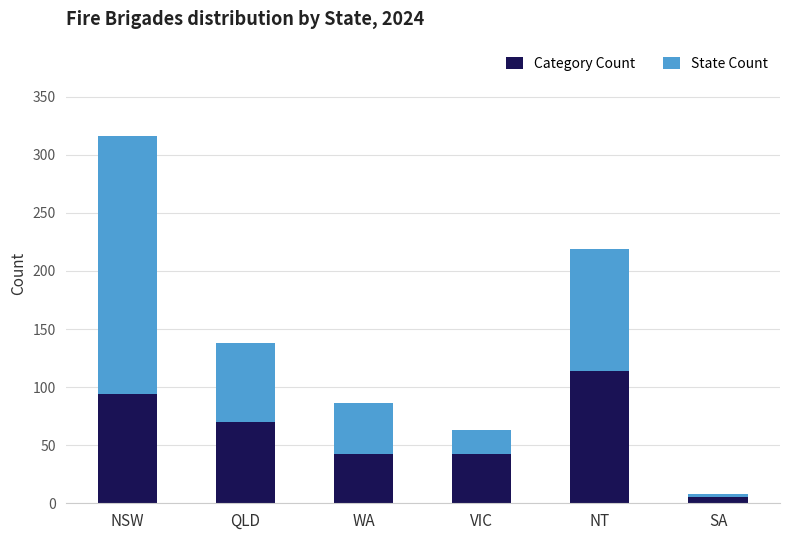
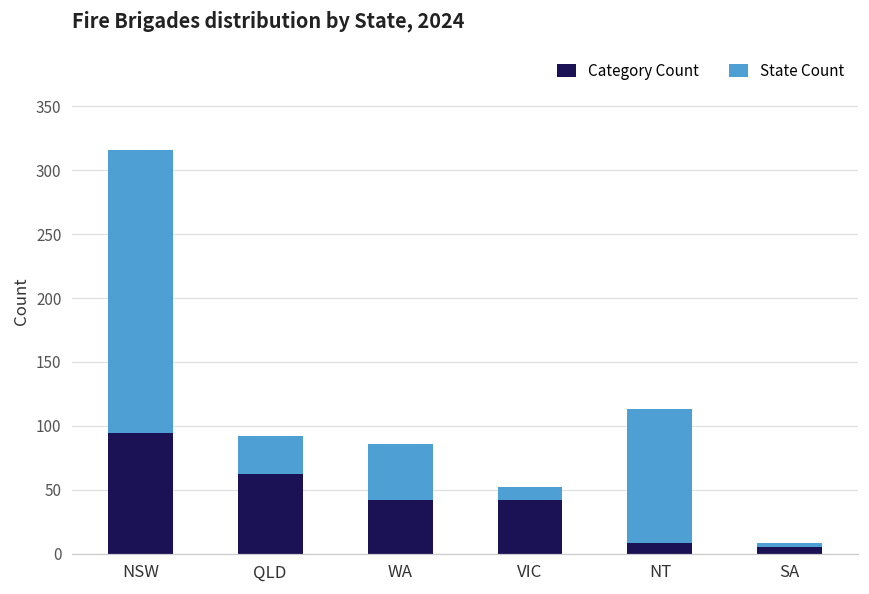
  {
    "Category Count": {
      "NSW": 94,
-     "QLD": 70,
+     "QLD": 62,
      "WA": 42,
      "VIC": 42,
-     "NT": 114,
+     "NT": 8,
      "SA": 5
    },
    "State Count": {
      "NSW": 222,
-     "QLD": 68,
+     "QLD": 30,
      "WA": 44,
-     "VIC": 21,
+     "VIC": 10,
      "NT": 105,
      "SA": 3
    }
  }
